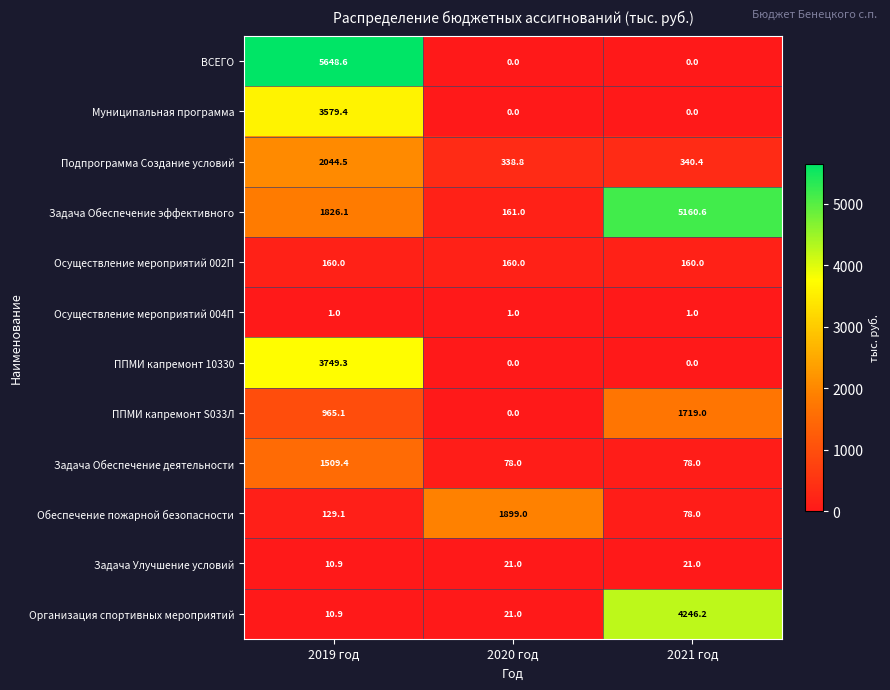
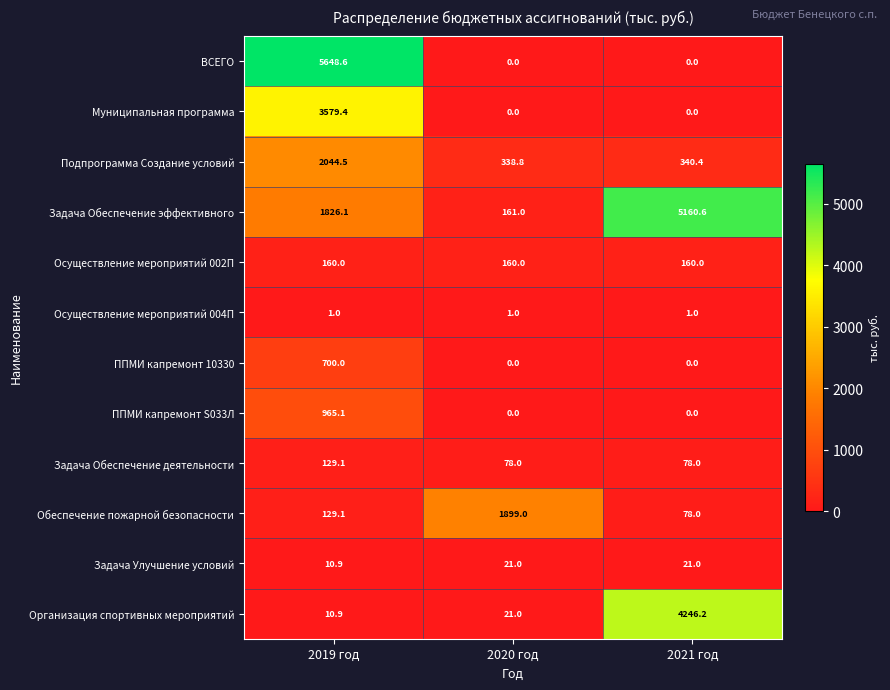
  {
    "ВСЕГО": {
      "2019 год": 5648.6,
      "2020 год": 0.0,
      "2021 год": 0.0
    },
    "Муниципальная программа": {
      "2019 год": 3579.4,
      "2020 год": 0.0,
      "2021 год": 0.0
    },
    "Подпрограмма Создание условий": {
      "2019 год": 2044.5,
      "2020 год": 338.8,
      "2021 год": 340.4
    },
    "Задача Обеспечение эффективного": {
      "2019 год": 1826.1,
      "2020 год": 161.0,
      "2021 год": 5160.6
    },
    "Осуществление мероприятий 002П": {
      "2019 год": 160.0,
      "2020 год": 160.0,
      "2021 год": 160.0
    },
    "Осуществление мероприятий 004П": {
      "2019 год": 1.0,
      "2020 год": 1.0,
      "2021 год": 1.0
    },
    "ППМИ капремонт 10330": {
-     "2019 год": 3749.3,
+     "2019 год": 700.0,
      "2020 год": 0.0,
      "2021 год": 0.0
    },
    "ППМИ капремонт S033Л": {
      "2019 год": 965.1,
      "2020 год": 0.0,
-     "2021 год": 1719.0
+     "2021 год": 0.0
    },
    "Задача Обеспечение деятельности": {
-     "2019 год": 1509.4,
+     "2019 год": 129.1,
      "2020 год": 78.0,
      "2021 год": 78.0
    },
    "Обеспечение пожарной безопасности": {
      "2019 год": 129.1,
      "2020 год": 1899.0,
      "2021 год": 78.0
    },
    "Задача Улучшение условий": {
      "2019 год": 10.9,
      "2020 год": 21.0,
      "2021 год": 21.0
    },
    "Организация спортивных мероприятий": {
      "2019 год": 10.9,
      "2020 год": 21.0,
      "2021 год": 4246.2
    }
  }
